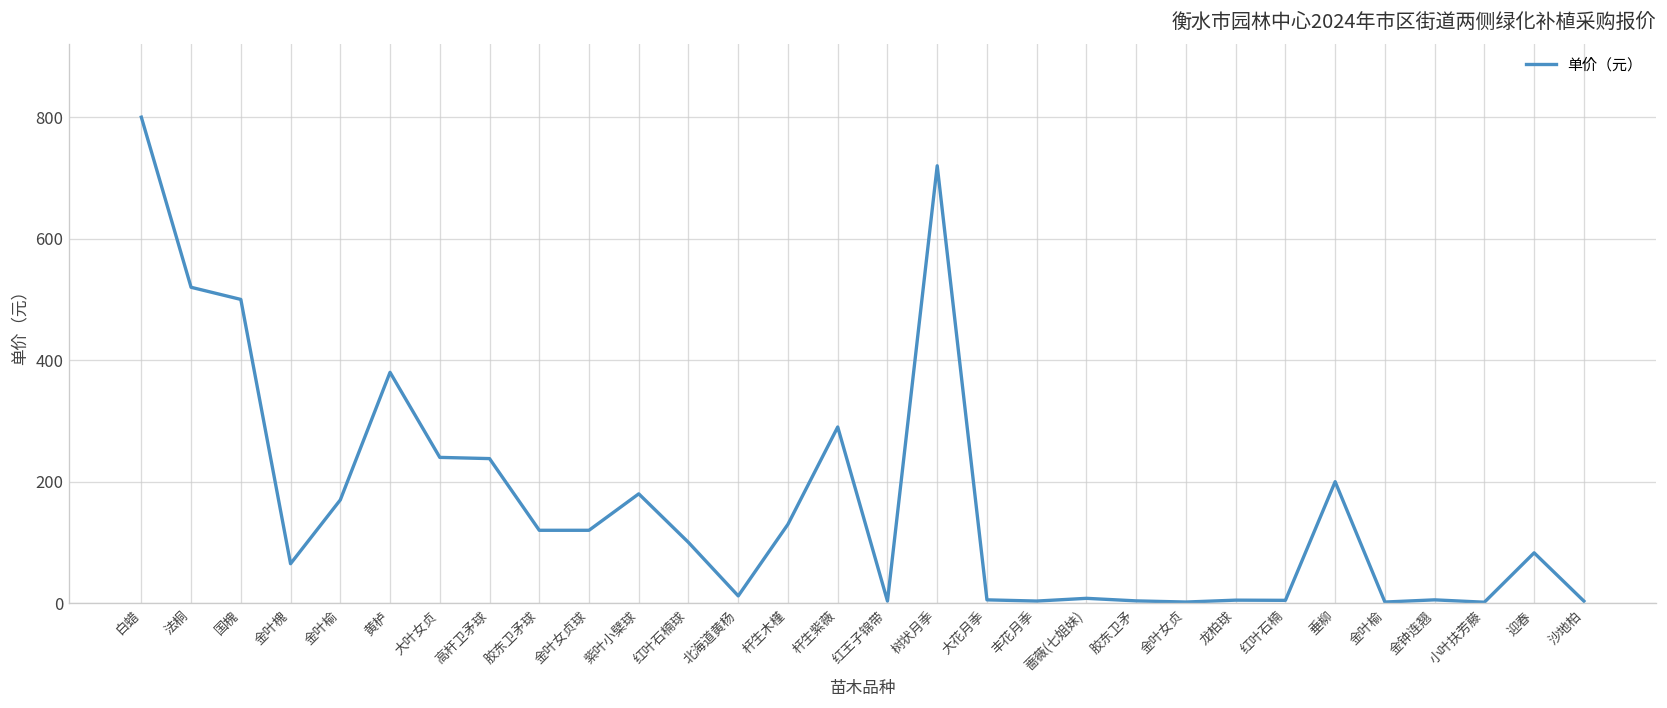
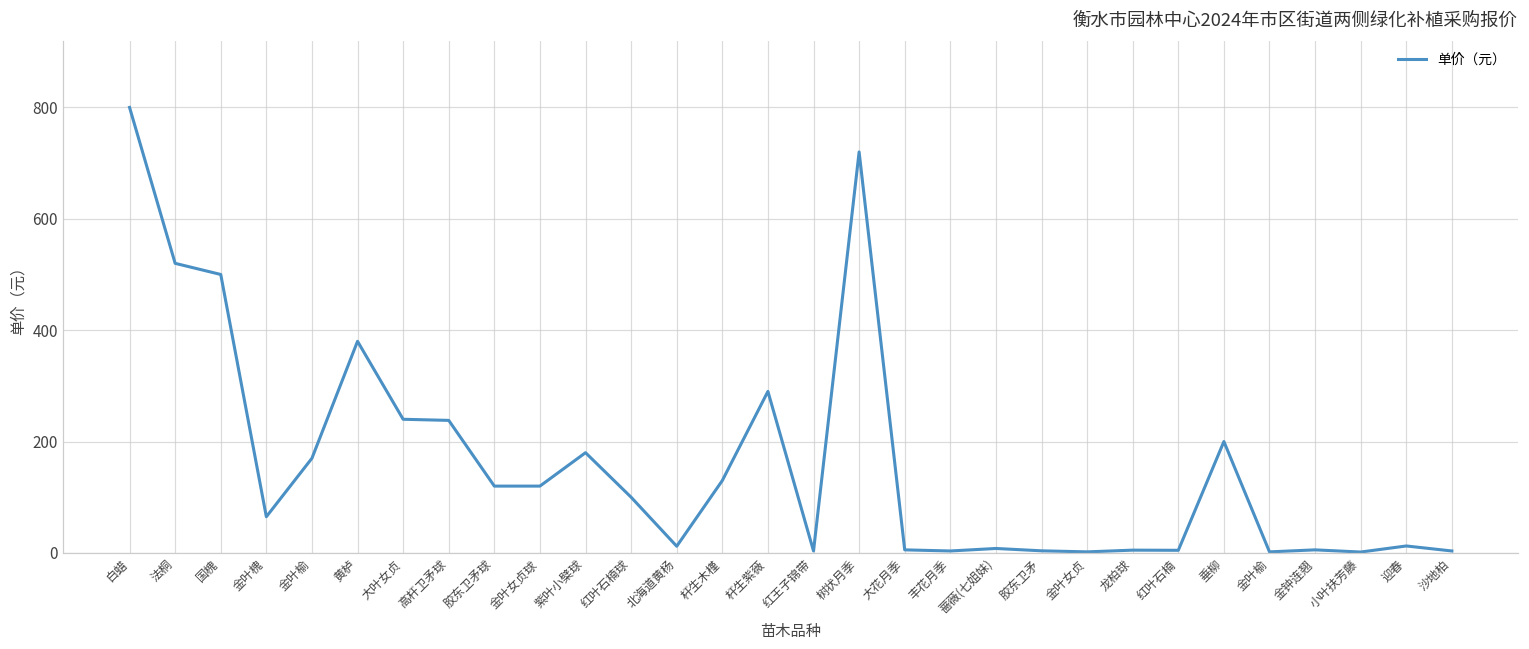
  {
    "白蜡": 800,
    "法桐": 520,
    "国槐": 500,
    "金叶槐": 70,
    "黄栌": 380,
    "大叶女贞": 240,
    "高杆卫矛球": 240,
    "胶东卫矛球": 120,
    "金叶女贞球": 120,
    "紫叶小檗球": 180,
    "红叶石楠球": 100,
    "北海道黄杨": 10,
    "杆生木槿": 130,
    "杆生紫薇": 290,
    "红王子锦带": 0,
    "树状月季": 720,
    "大花月季": 10,
    "丰花月季": 0,
    "蔷薇(七姐妹)": 10,
    "胶东卫矛": 0,
    "金叶女贞": 0,
    "龙柏球": 10,
    "红叶石楠": 0,
    "垂柳": 200,
    "金钟连翘": 10,
    "小叶扶芳藤": 0,
-   "迎春": 80,
+   "迎春": 10,
    "沙地柏": 0
  }
